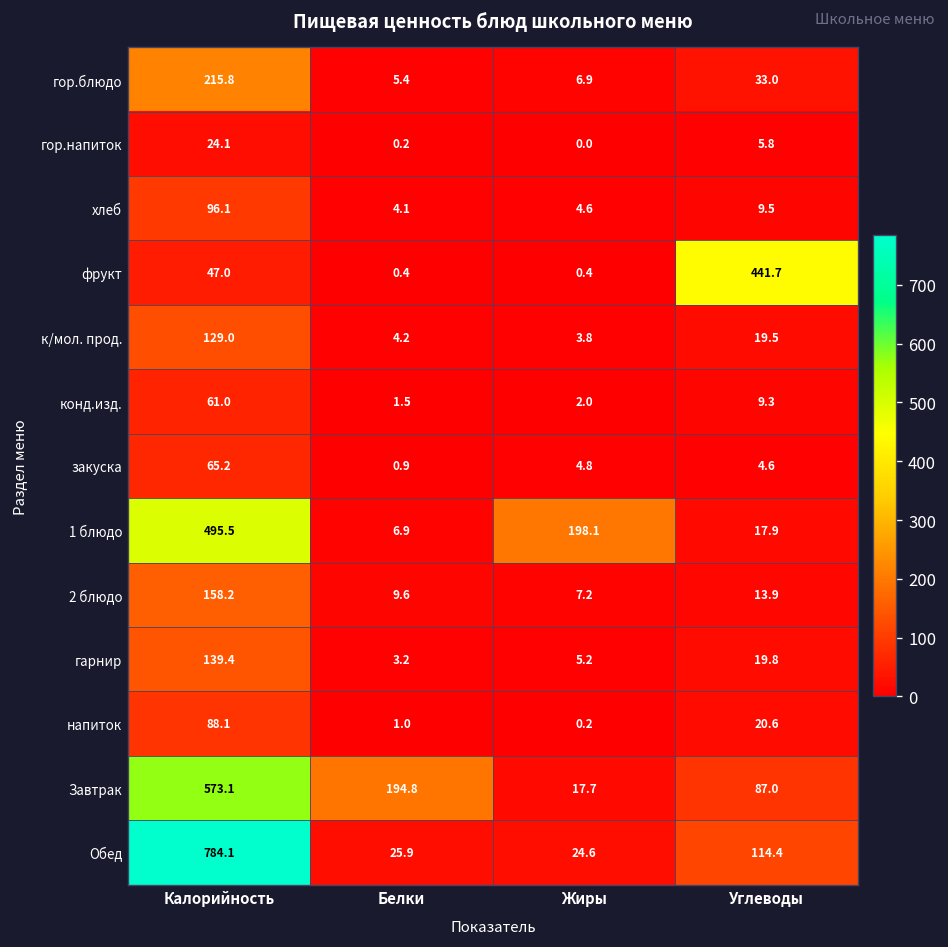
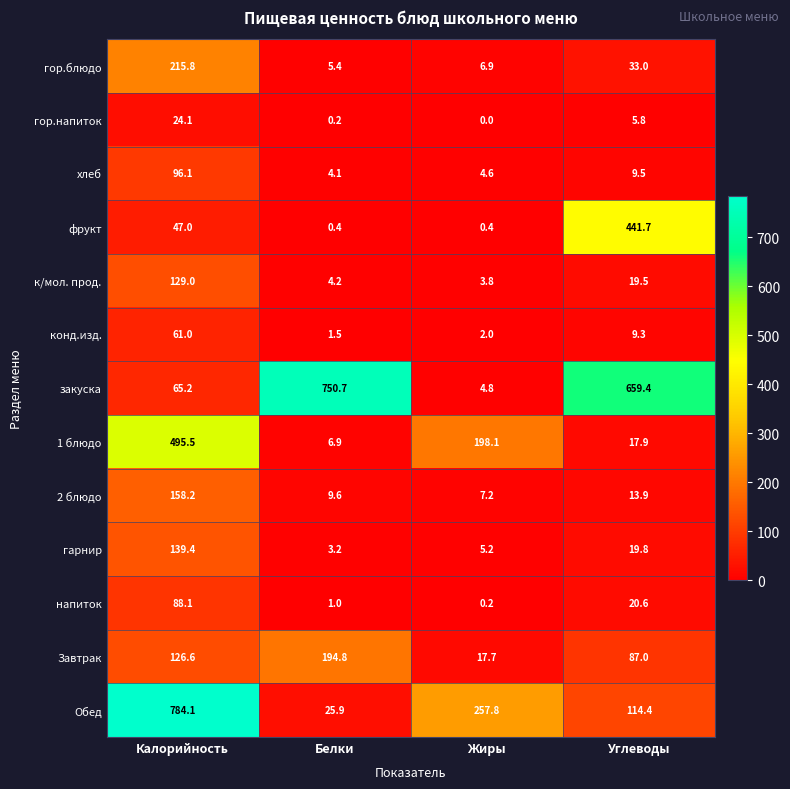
  {
    "гор.блюдо": {
      "Калорийность": 215.8,
      "Белки": 5.4,
      "Жиры": 6.9,
      "Углеводы": 33.0
    },
    "гор.напиток": {
      "Калорийность": 24.1,
      "Белки": 0.2,
      "Жиры": 0.0,
      "Углеводы": 5.8
    },
    "хлеб": {
      "Калорийность": 96.1,
      "Белки": 4.1,
      "Жиры": 4.6,
      "Углеводы": 9.5
    },
    "фрукт": {
      "Калорийность": 47.0,
      "Белки": 0.4,
      "Жиры": 0.4,
      "Углеводы": 441.7
    },
    "к/мол. прод.": {
      "Калорийность": 129.0,
      "Белки": 4.2,
      "Жиры": 3.8,
      "Углеводы": 19.5
    },
    "конд.изд.": {
      "Калорийность": 61.0,
      "Белки": 1.5,
      "Жиры": 2.0,
      "Углеводы": 9.3
    },
    "закуска": {
      "Калорийность": 65.2,
-     "Белки": 0.9,
+     "Белки": 750.7,
      "Жиры": 4.8,
-     "Углеводы": 4.6
+     "Углеводы": 659.4
    },
    "1 блюдо": {
      "Калорийность": 495.5,
      "Белки": 6.9,
      "Жиры": 198.1,
      "Углеводы": 17.9
    },
    "2 блюдо": {
      "Калорийность": 158.2,
      "Белки": 9.6,
      "Жиры": 7.2,
      "Углеводы": 13.9
    },
    "гарнир": {
      "Калорийность": 139.4,
      "Белки": 3.2,
      "Жиры": 5.2,
      "Углеводы": 19.8
    },
    "напиток": {
      "Калорийность": 88.1,
      "Белки": 1.0,
      "Жиры": 0.2,
      "Углеводы": 20.6
    },
    "Завтрак": {
-     "Калорийность": 573.1,
+     "Калорийность": 126.6,
      "Белки": 194.8,
      "Жиры": 17.7,
      "Углеводы": 87.0
    },
    "Обед": {
      "Калорийность": 784.1,
      "Белки": 25.9,
-     "Жиры": 24.6,
+     "Жиры": 257.8,
      "Углеводы": 114.4
    }
  }
